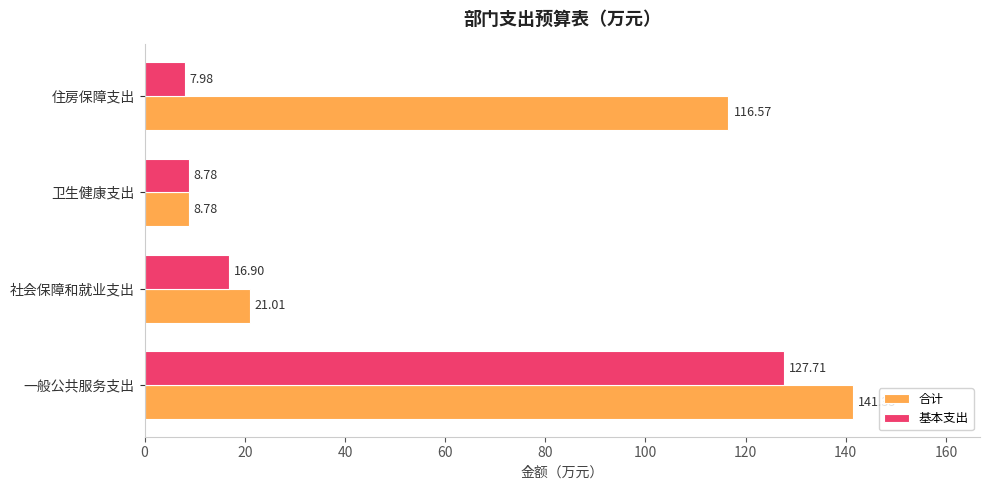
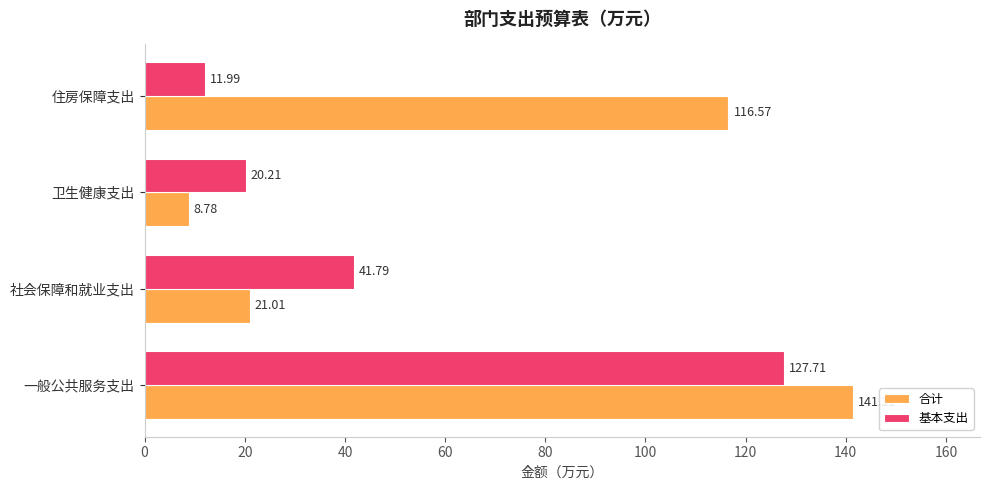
  {
    "合计": {
      "住房保障支出": 116.57,
      "卫生健康支出": 8.78,
      "社会保障和就业支出": 21.01
    },
    "基本支出": {
-     "住房保障支出": 7.98,
-     "卫生健康支出": 8.78,
-     "社会保障和就业支出": 16.90,
+     "住房保障支出": 11.99,
+     "卫生健康支出": 20.21,
+     "社会保障和就业支出": 41.79,
      "一般公共服务支出": 127.71
    }
  }
